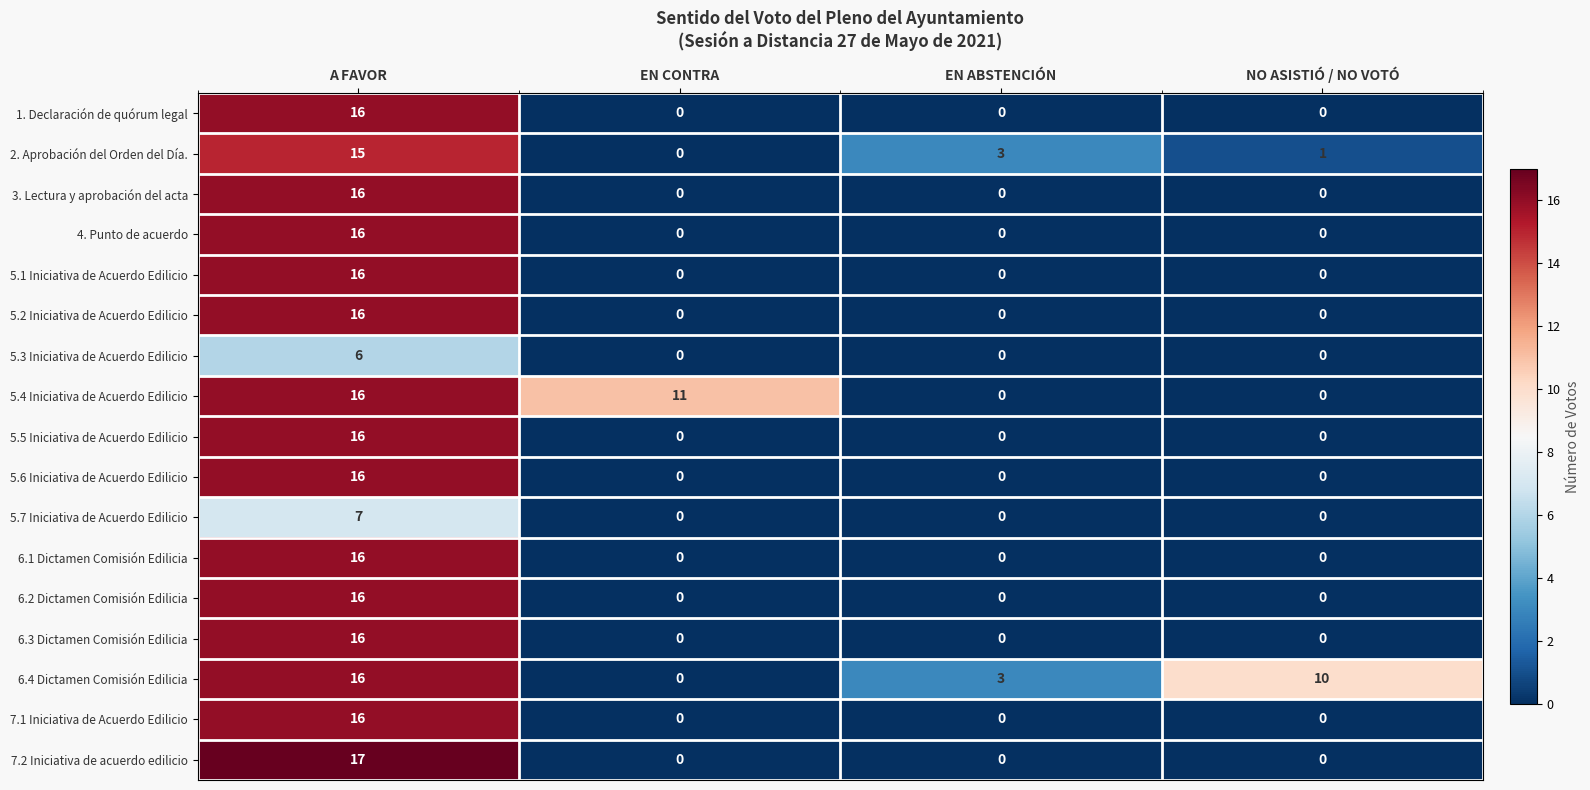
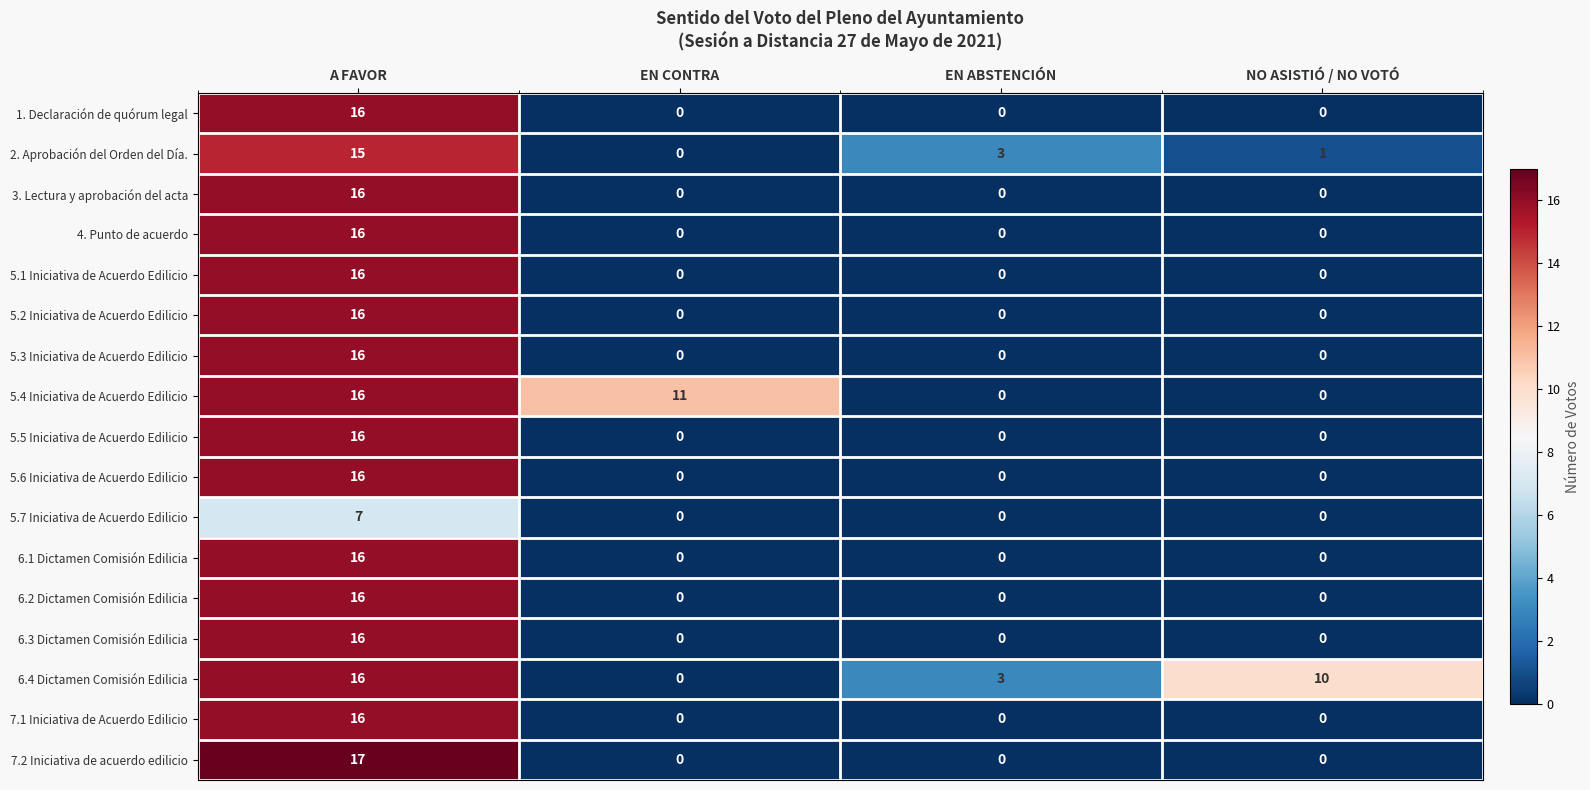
  {
    "1. Declaración de quórum legal": {
      "A FAVOR": 16,
      "EN CONTRA": 0,
      "EN ABSTENCIÓN": 0,
      "NO ASISTIÓ / NO VOTÓ": 0
    },
    "2. Aprobación del Orden del Día.": {
      "A FAVOR": 15,
      "EN CONTRA": 0,
      "EN ABSTENCIÓN": 3,
      "NO ASISTIÓ / NO VOTÓ": 1
    },
    "3. Lectura y aprobación del acta": {
      "A FAVOR": 16,
      "EN CONTRA": 0,
      "EN ABSTENCIÓN": 0,
      "NO ASISTIÓ / NO VOTÓ": 0
    },
    "4. Punto de acuerdo": {
      "A FAVOR": 16,
      "EN CONTRA": 0,
      "EN ABSTENCIÓN": 0,
      "NO ASISTIÓ / NO VOTÓ": 0
    },
    "5.1 Iniciativa de Acuerdo Edilicio": {
      "A FAVOR": 16,
      "EN CONTRA": 0,
      "EN ABSTENCIÓN": 0,
      "NO ASISTIÓ / NO VOTÓ": 0
    },
    "5.2 Iniciativa de Acuerdo Edilicio": {
      "A FAVOR": 16,
      "EN CONTRA": 0,
      "EN ABSTENCIÓN": 0,
      "NO ASISTIÓ / NO VOTÓ": 0
    },
    "5.3 Iniciativa de Acuerdo Edilicio": {
-     "A FAVOR": 6,
+     "A FAVOR": 16,
      "EN CONTRA": 0,
      "EN ABSTENCIÓN": 0,
      "NO ASISTIÓ / NO VOTÓ": 0
    },
    "5.4 Iniciativa de Acuerdo Edilicio": {
      "A FAVOR": 16,
      "EN CONTRA": 11,
      "EN ABSTENCIÓN": 0,
      "NO ASISTIÓ / NO VOTÓ": 0
    },
    "5.5 Iniciativa de Acuerdo Edilicio": {
      "A FAVOR": 16,
      "EN CONTRA": 0,
      "EN ABSTENCIÓN": 0,
      "NO ASISTIÓ / NO VOTÓ": 0
    },
    "5.6 Iniciativa de Acuerdo Edilicio": {
      "A FAVOR": 16,
      "EN CONTRA": 0,
      "EN ABSTENCIÓN": 0,
      "NO ASISTIÓ / NO VOTÓ": 0
    },
    "5.7 Iniciativa de Acuerdo Edilicio": {
      "A FAVOR": 7,
      "EN CONTRA": 0,
      "EN ABSTENCIÓN": 0,
      "NO ASISTIÓ / NO VOTÓ": 0
    },
    "6.1 Dictamen Comisión Edilicia": {
      "A FAVOR": 16,
      "EN CONTRA": 0,
      "EN ABSTENCIÓN": 0,
      "NO ASISTIÓ / NO VOTÓ": 0
    },
    "6.2 Dictamen Comisión Edilicia": {
      "A FAVOR": 16,
      "EN CONTRA": 0,
      "EN ABSTENCIÓN": 0,
      "NO ASISTIÓ / NO VOTÓ": 0
    },
    "6.3 Dictamen Comisión Edilicia": {
      "A FAVOR": 16,
      "EN CONTRA": 0,
      "EN ABSTENCIÓN": 0,
      "NO ASISTIÓ / NO VOTÓ": 0
    },
    "6.4 Dictamen Comisión Edilicia": {
      "A FAVOR": 16,
      "EN CONTRA": 0,
      "EN ABSTENCIÓN": 3,
      "NO ASISTIÓ / NO VOTÓ": 10
    },
    "7.1 Iniciativa de Acuerdo Edilicio": {
      "A FAVOR": 16,
      "EN CONTRA": 0,
      "EN ABSTENCIÓN": 0,
      "NO ASISTIÓ / NO VOTÓ": 0
    },
    "7.2 Iniciativa de acuerdo edilicio": {
      "A FAVOR": 17,
      "EN CONTRA": 0,
      "EN ABSTENCIÓN": 0,
      "NO ASISTIÓ / NO VOTÓ": 0
    }
  }
